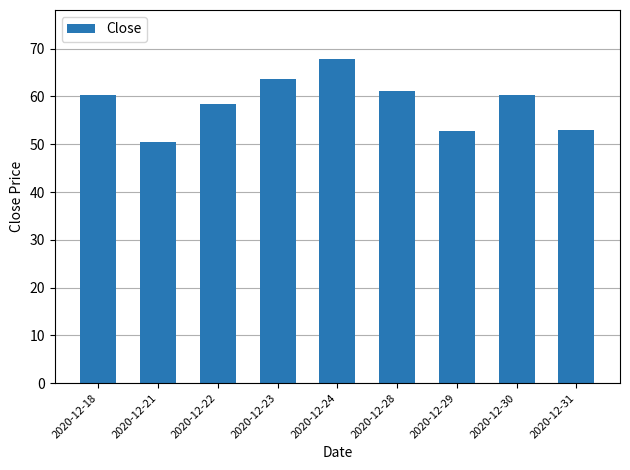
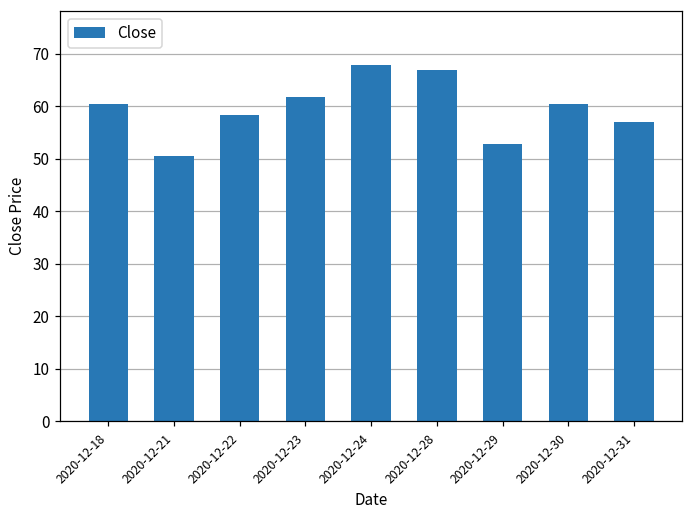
  {
    "2020-12-18": 60,
    "2020-12-21": 51,
    "2020-12-22": 58,
-   "2020-12-23": 64,
+   "2020-12-23": 62,
    "2020-12-24": 68,
-   "2020-12-28": 61,
+   "2020-12-28": 67,
    "2020-12-29": 53,
    "2020-12-30": 60,
-   "2020-12-31": 53
+   "2020-12-31": 57
  }
